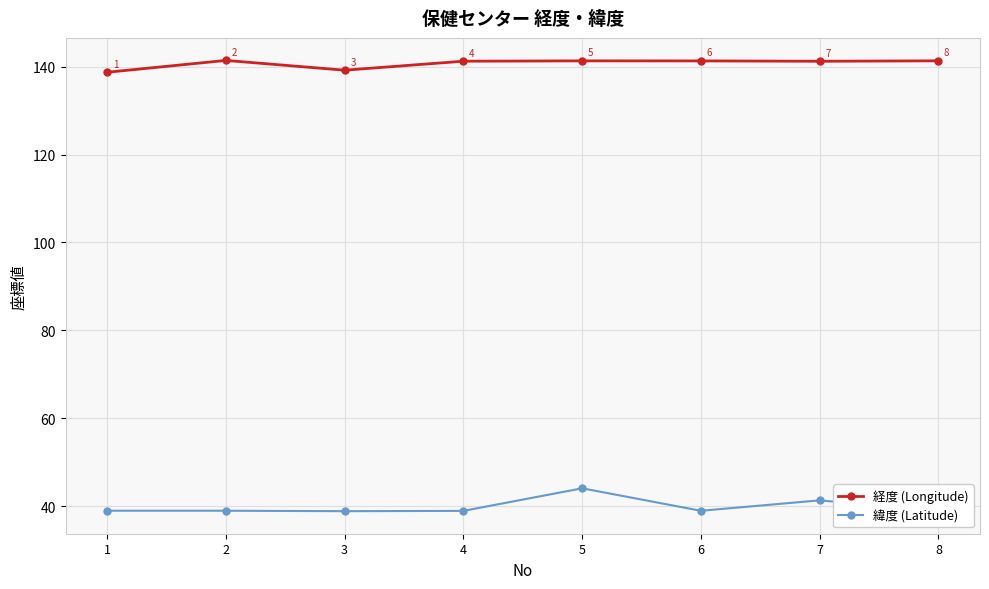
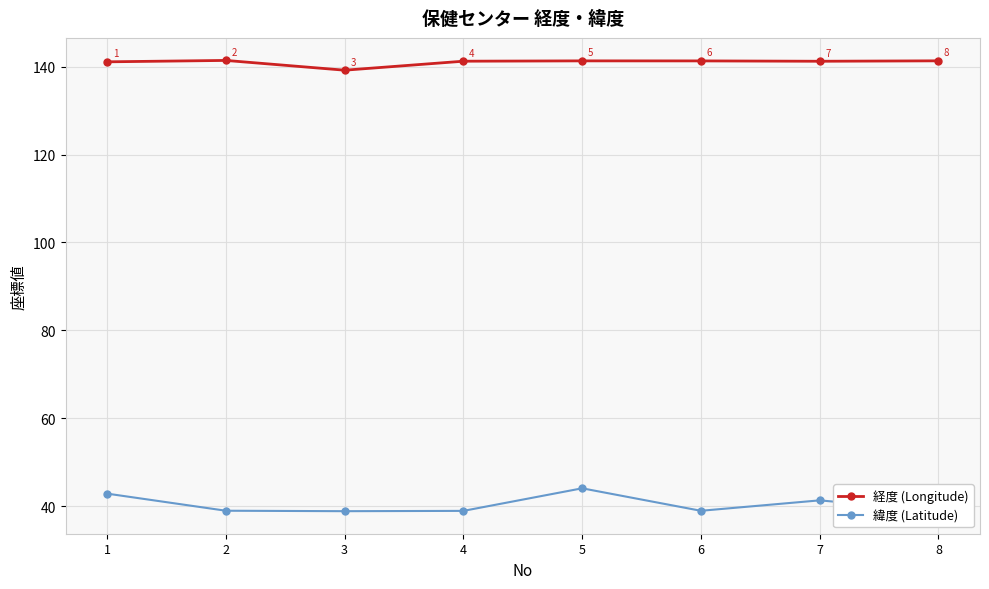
  {
    "経度 (Longitude)": {
-     "1": 139
+     "1": 141
    },
    "緯度 (Latitude)": {
-     "1": 39,
+     "1": 43,
      "2": 39,
      "3": 39,
      "4": 39,
      "5": 44,
      "6": 39,
      "7": 41
    }
  }
